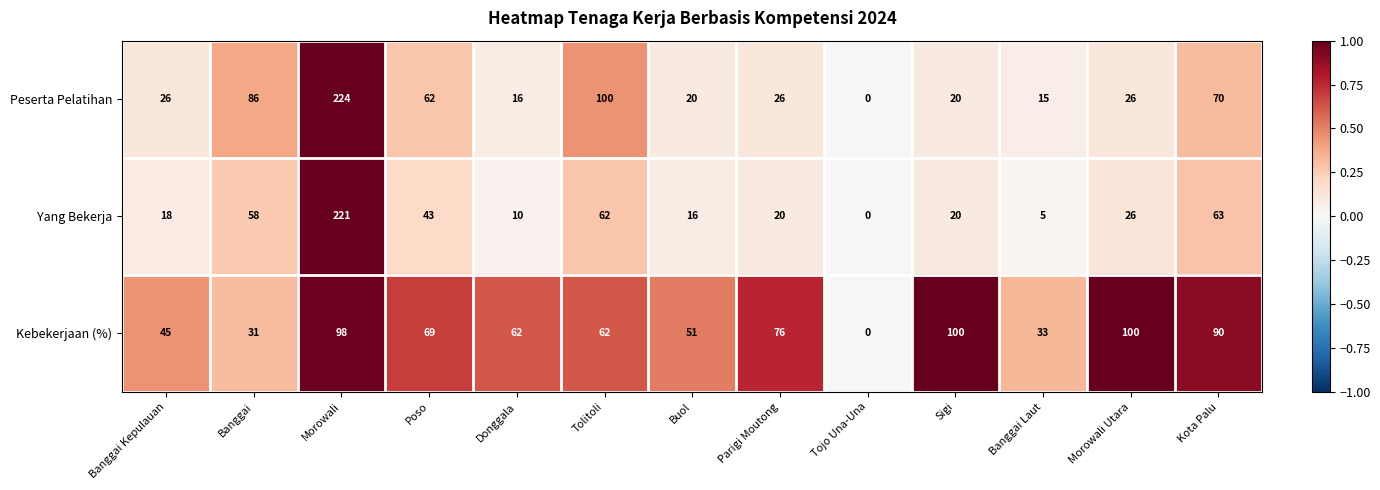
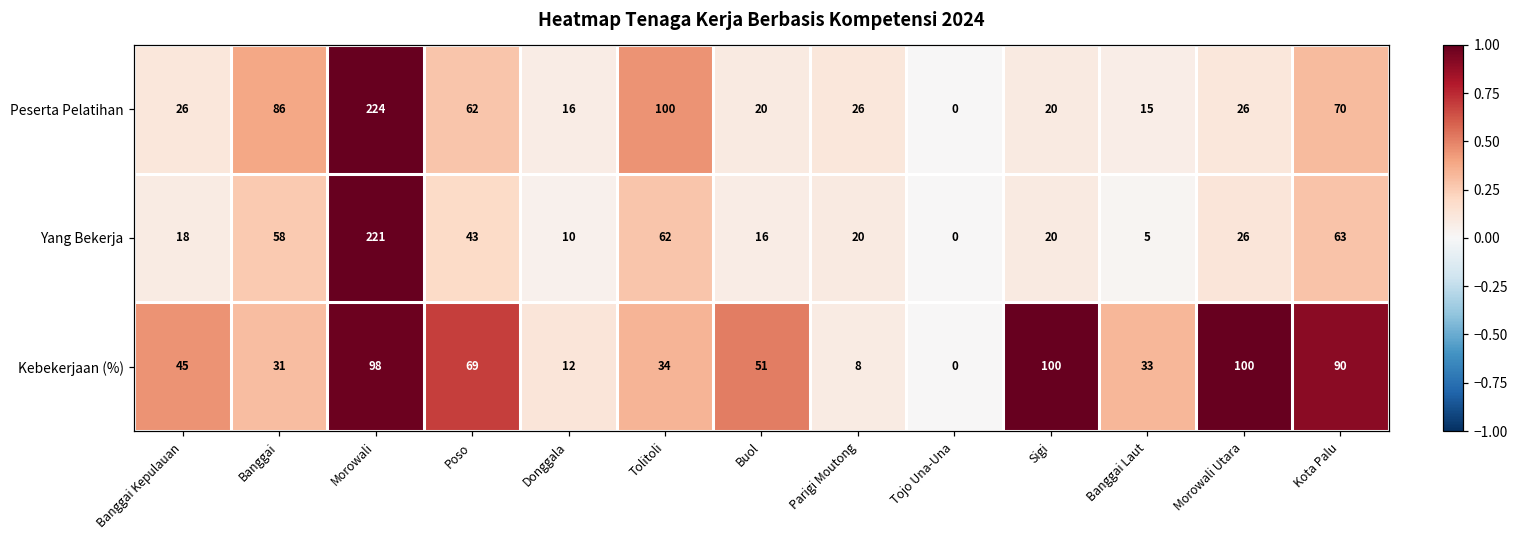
  {
    "Peserta Pelatihan": {
      "Banggai Kepulauan": 26,
      "Banggai": 86,
      "Morowali": 224,
      "Poso": 62,
      "Donggala": 16,
      "Tolitoli": 100,
      "Buol": 20,
      "Parigi Moutong": 26,
      "Tojo Una-Una": 0,
      "Sigi": 20,
      "Banggai Laut": 15,
      "Morowali Utara": 26,
      "Kota Palu": 70
    },
    "Yang Bekerja": {
      "Banggai Kepulauan": 18,
      "Banggai": 58,
      "Morowali": 221,
      "Poso": 43,
      "Donggala": 10,
      "Tolitoli": 62,
      "Buol": 16,
      "Parigi Moutong": 20,
      "Tojo Una-Una": 0,
      "Sigi": 20,
      "Banggai Laut": 5,
      "Morowali Utara": 26,
      "Kota Palu": 63
    },
    "Kebekerjaan (%)": {
      "Banggai Kepulauan": 45,
      "Banggai": 31,
      "Morowali": 98,
      "Poso": 69,
-     "Donggala": 62,
-     "Tolitoli": 62,
+     "Donggala": 12,
+     "Tolitoli": 34,
      "Buol": 51,
-     "Parigi Moutong": 76,
+     "Parigi Moutong": 8,
      "Tojo Una-Una": 0,
      "Sigi": 100,
      "Banggai Laut": 33,
      "Morowali Utara": 100,
      "Kota Palu": 90
    }
  }
